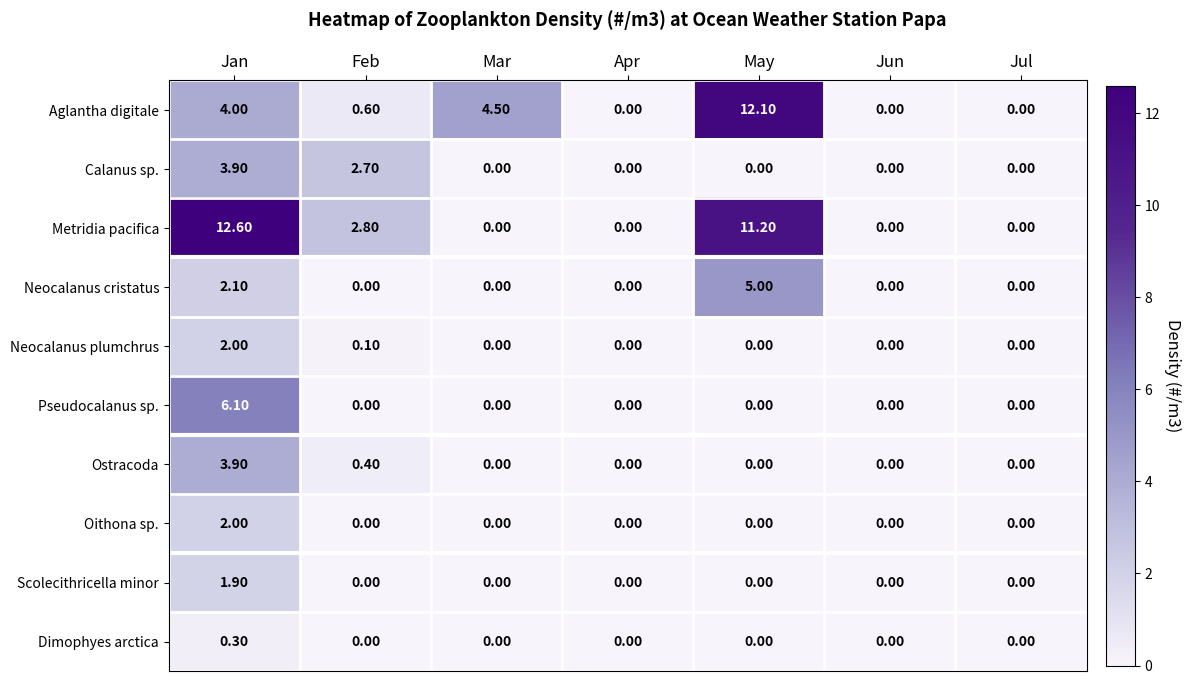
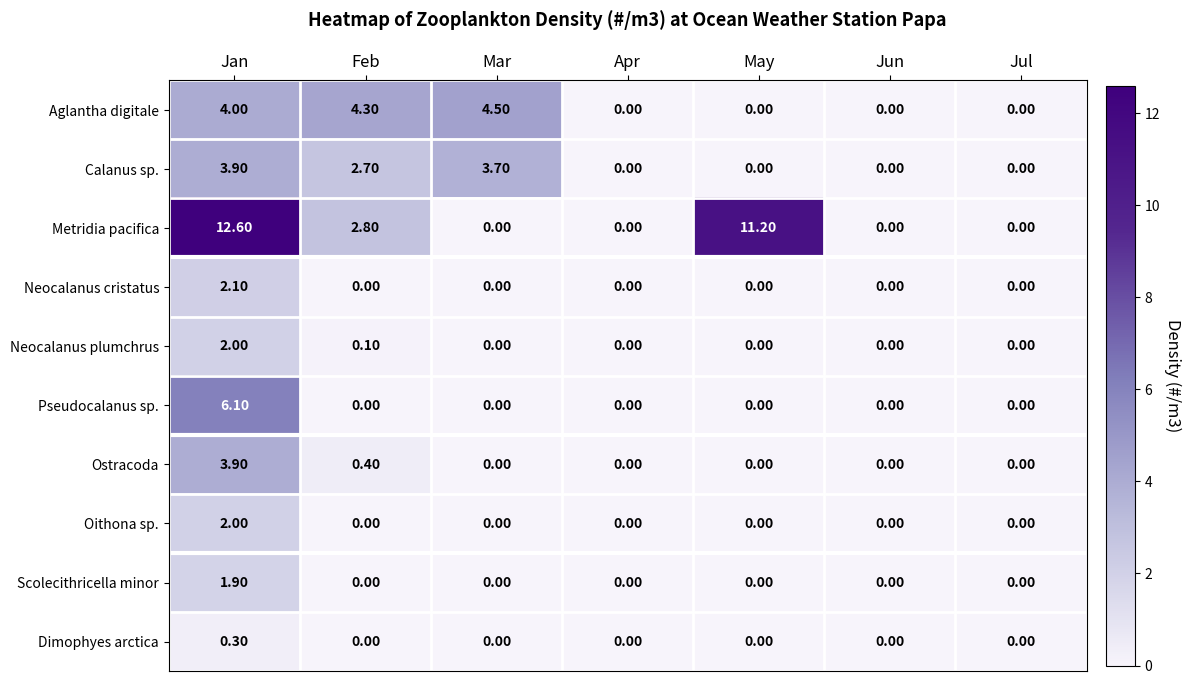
  {
    "Aglantha digitale": {
      "Jan": 4.00,
-     "Feb": 0.60,
+     "Feb": 4.30,
      "Mar": 4.50,
      "Apr": 0.00,
-     "May": 12.10,
+     "May": 0.00,
      "Jun": 0.00,
      "Jul": 0.00
    },
    "Calanus sp.": {
      "Jan": 3.90,
      "Feb": 2.70,
-     "Mar": 0.00,
+     "Mar": 3.70,
      "Apr": 0.00,
      "May": 0.00,
      "Jun": 0.00,
      "Jul": 0.00
    },
    "Metridia pacifica": {
      "Jan": 12.60,
      "Feb": 2.80,
      "Mar": 0.00,
      "Apr": 0.00,
      "May": 11.20,
      "Jun": 0.00,
      "Jul": 0.00
    },
    "Neocalanus cristatus": {
      "Jan": 2.10,
      "Feb": 0.00,
      "Mar": 0.00,
      "Apr": 0.00,
-     "May": 5.00,
+     "May": 0.00,
      "Jun": 0.00,
      "Jul": 0.00
    },
    "Neocalanus plumchrus": {
      "Jan": 2.00,
      "Feb": 0.10,
      "Mar": 0.00,
      "Apr": 0.00,
      "May": 0.00,
      "Jun": 0.00,
      "Jul": 0.00
    },
    "Pseudocalanus sp.": {
      "Jan": 6.10,
      "Feb": 0.00,
      "Mar": 0.00,
      "Apr": 0.00,
      "May": 0.00,
      "Jun": 0.00,
      "Jul": 0.00
    },
    "Ostracoda": {
      "Jan": 3.90,
      "Feb": 0.40,
      "Mar": 0.00,
      "Apr": 0.00,
      "May": 0.00,
      "Jun": 0.00,
      "Jul": 0.00
    },
    "Oithona sp.": {
      "Jan": 2.00,
      "Feb": 0.00,
      "Mar": 0.00,
      "Apr": 0.00,
      "May": 0.00,
      "Jun": 0.00,
      "Jul": 0.00
    },
    "Scolecithricella minor": {
      "Jan": 1.90,
      "Feb": 0.00,
      "Mar": 0.00,
      "Apr": 0.00,
      "May": 0.00,
      "Jun": 0.00,
      "Jul": 0.00
    },
    "Dimophyes arctica": {
      "Jan": 0.30,
      "Feb": 0.00,
      "Mar": 0.00,
      "Apr": 0.00,
      "May": 0.00,
      "Jun": 0.00,
      "Jul": 0.00
    }
  }
